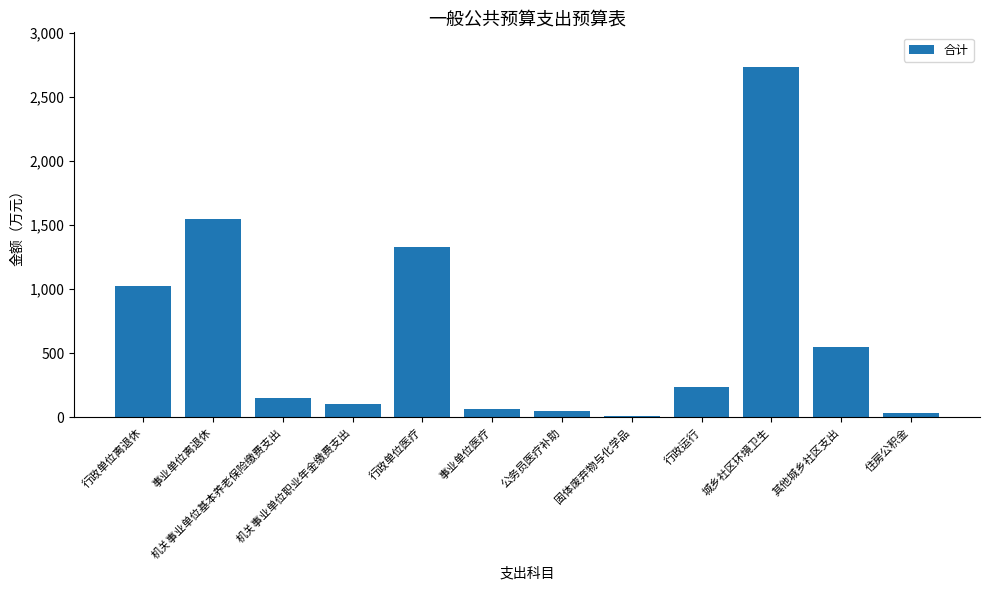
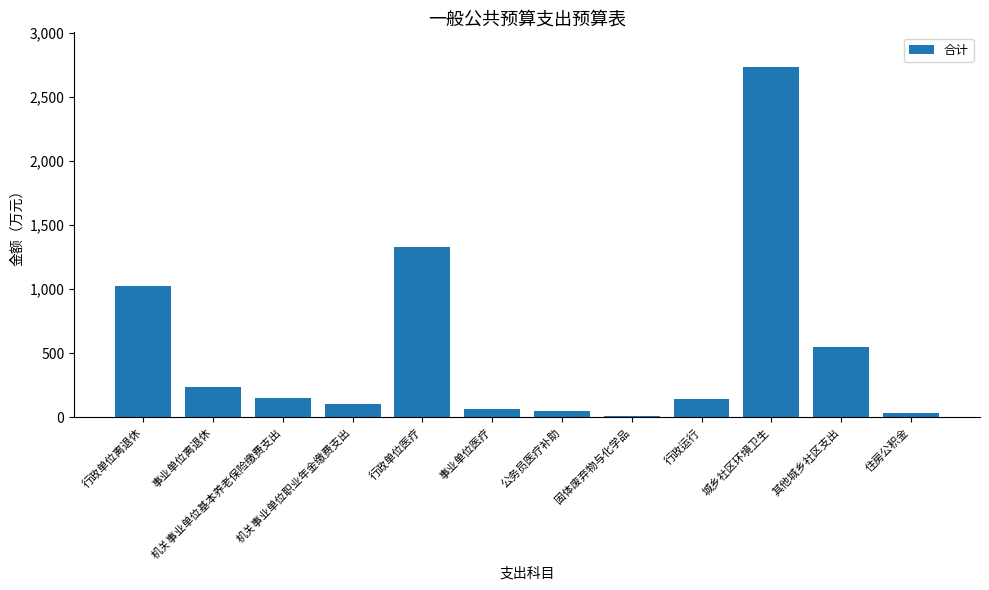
  {
    "行政单位离退休": "1,020",
-   "事业单位离退休": "1,550",
+   "事业单位离退休": "230",
    "机关事业单位基本养老保险缴费支出": "150",
    "机关事业单位职业年金缴费支出": "100",
    "行政单位医疗": "1,330",
    "事业单位医疗": "60",
    "公务员医疗补助": "50",
-   "行政运行": "230",
+   "行政运行": "140",
    "城乡社区环境卫生": "2,730",
    "其他城乡社区支出": "550",
    "住房公积金": "40"
  }
